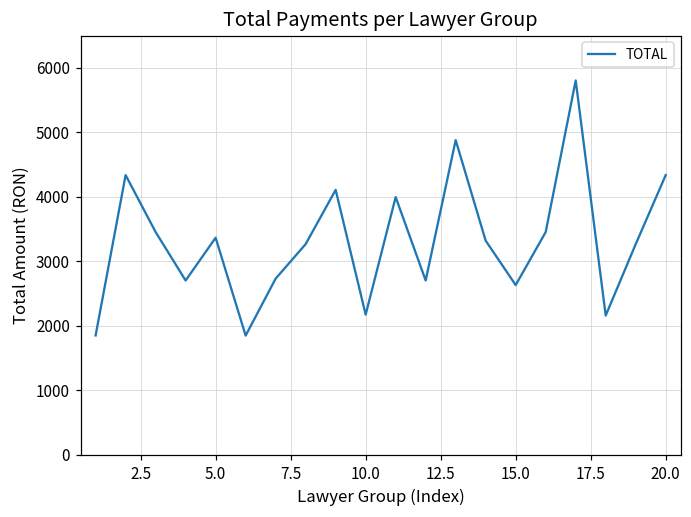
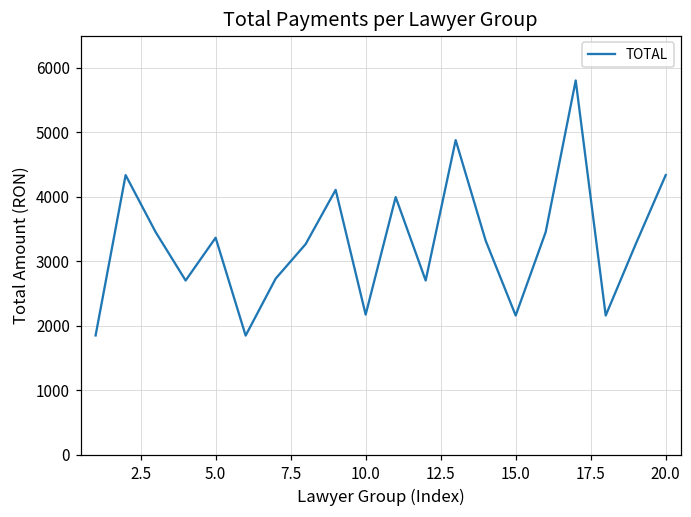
  {
    "5.0": 3400,
    "10.0": 2200,
-   "15.0": 2600,
+   "15.0": 2200,
    "20.0": 4300
  }
